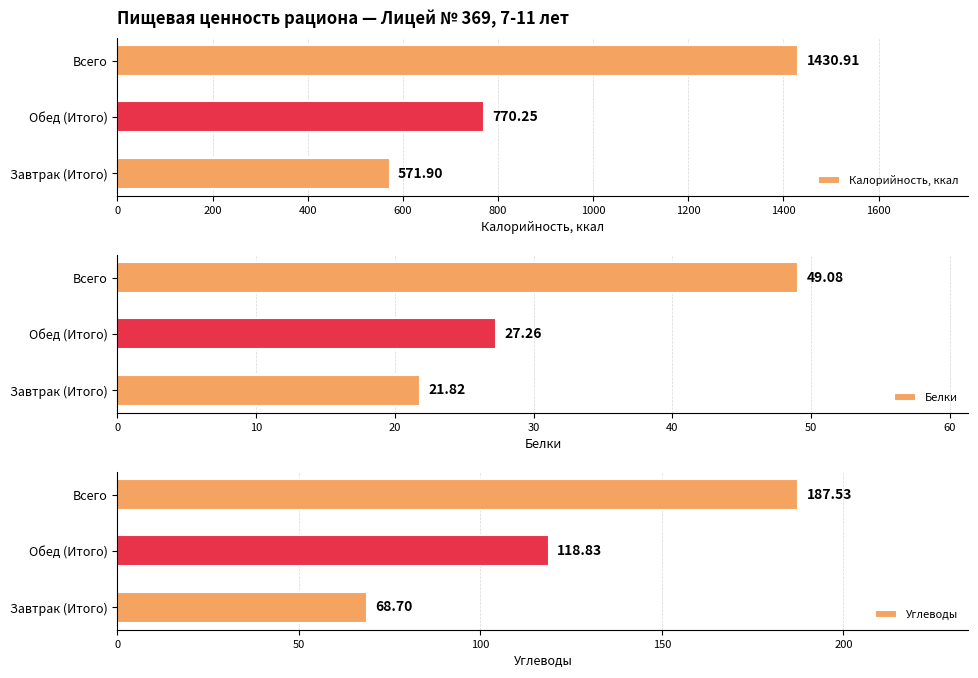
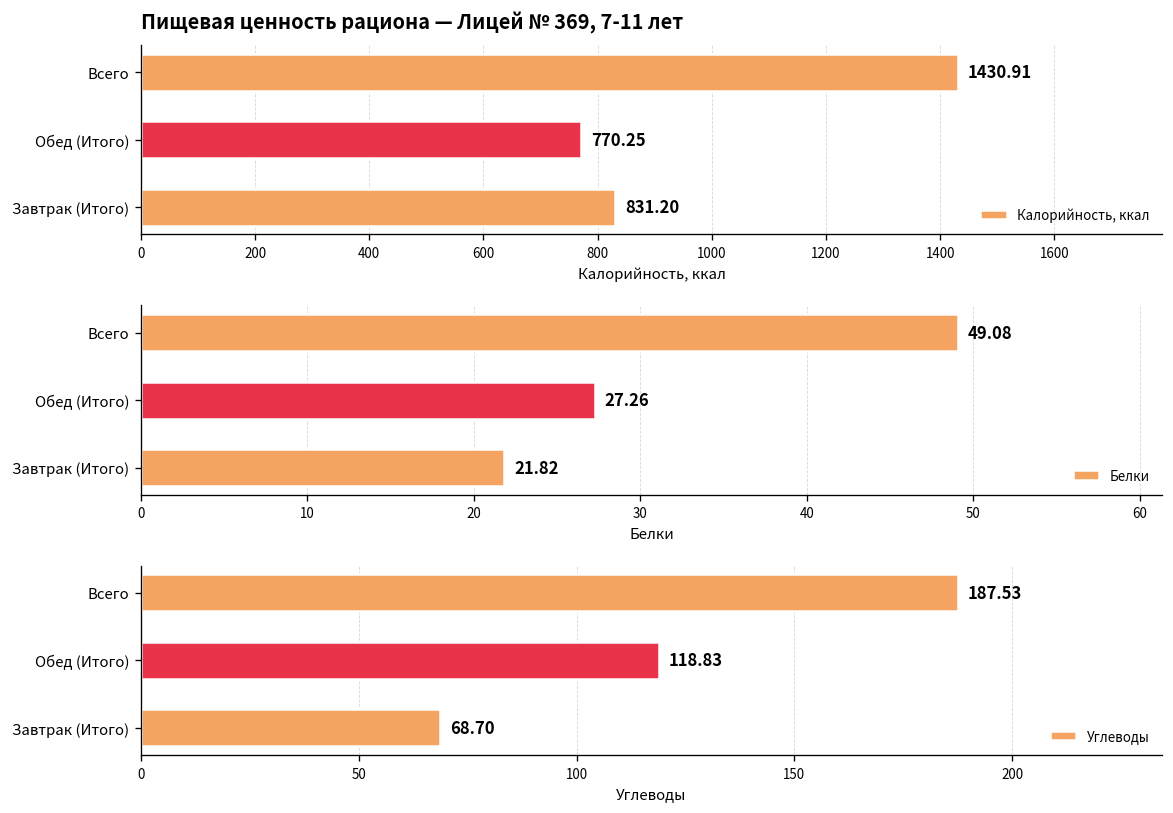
  {
    "Пищевая ценность рациона — Лицей № 369, 7-11 лет": {
      "Всего": 1430.91,
      "Обед (Итого)": 770.25,
-     "Завтрак (Итого)": 571.90
+     "Завтрак (Итого)": 831.20
    }
  }
